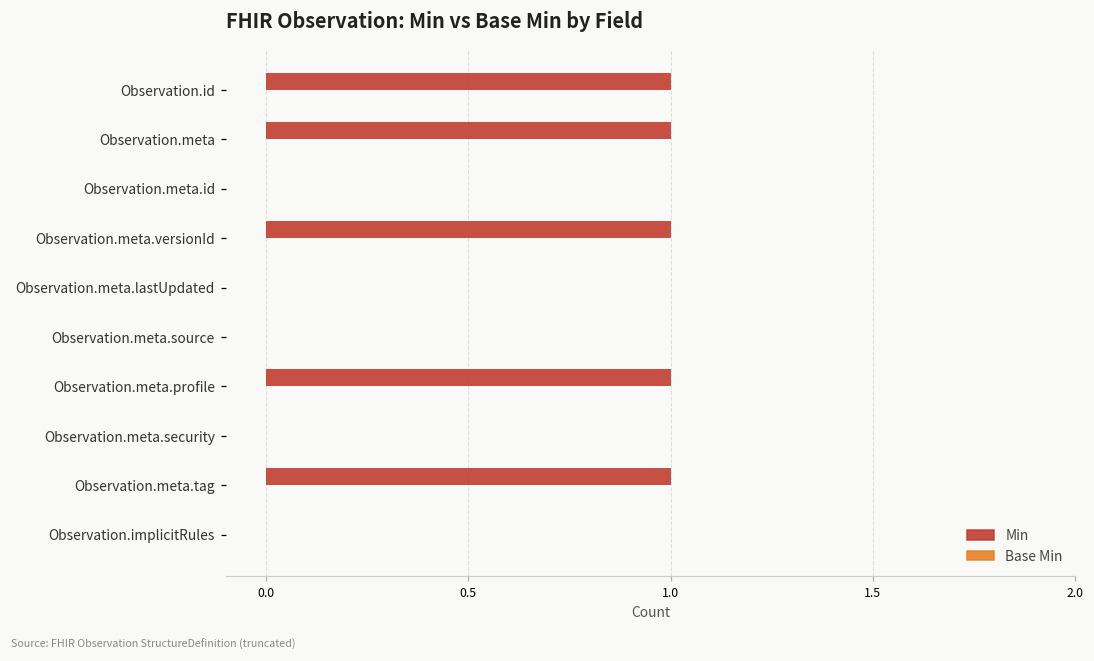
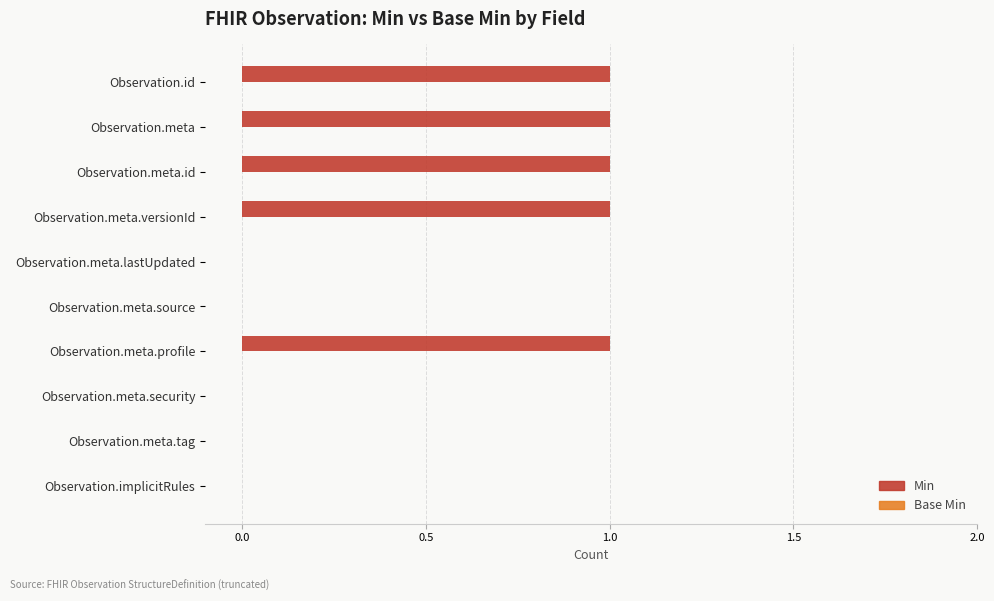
  {
    "Min": {
      "Observation.id": 1,
      "Observation.meta": 1,
-     "Observation.meta.id": 0,
+     "Observation.meta.id": 1,
      "Observation.meta.versionId": 1,
      "Observation.meta.lastUpdated": 0,
      "Observation.meta.source": 0,
      "Observation.meta.profile": 1,
      "Observation.meta.security": 0,
-     "Observation.meta.tag": 1,
+     "Observation.meta.tag": 0,
      "Observation.implicitRules": 0
    },
    "Base Min": {
      "Observation.id": 0,
      "Observation.meta": 0,
      "Observation.meta.id": 0,
      "Observation.meta.versionId": 0,
      "Observation.meta.lastUpdated": 0,
      "Observation.meta.source": 0,
      "Observation.meta.profile": 0,
      "Observation.meta.security": 0,
      "Observation.meta.tag": 0,
      "Observation.implicitRules": 0
    }
  }
